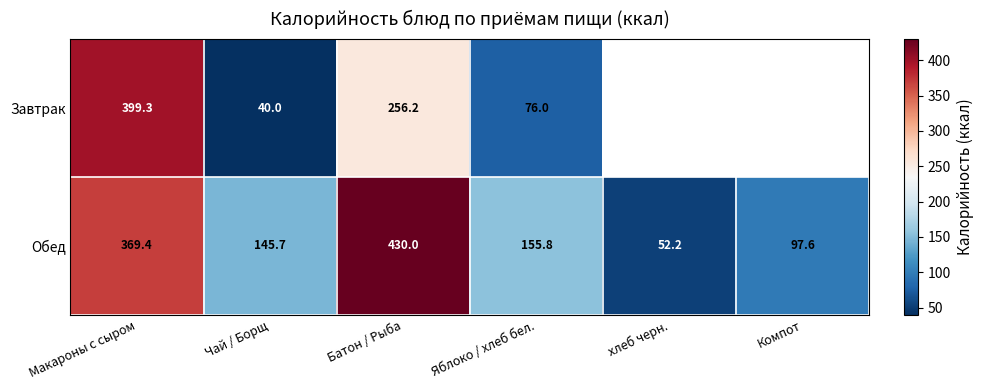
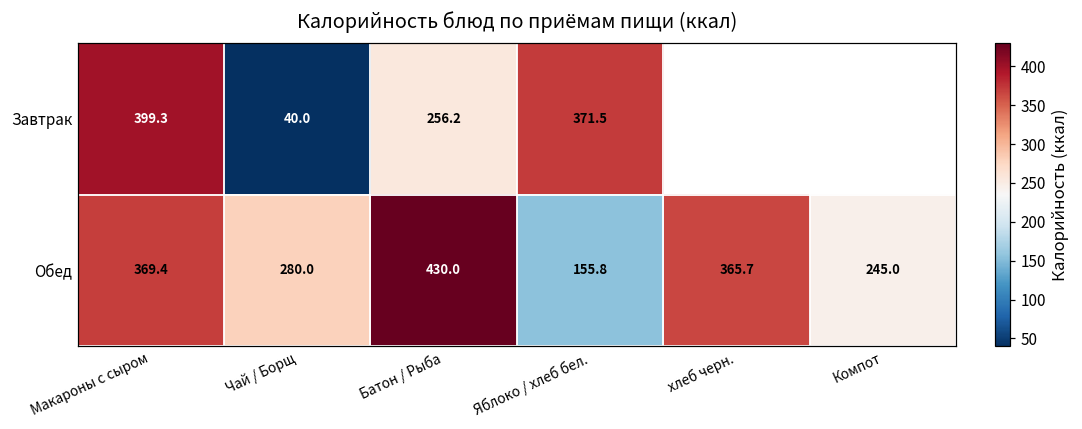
  {
    "Завтрак": {
      "Макароны с сыром": 399.3,
      "Чай / Борщ": 40.0,
      "Батон / Рыба": 256.2,
-     "Яблоко / хлеб бел.": 76.0
+     "Яблоко / хлеб бел.": 371.5
    },
    "Обед": {
      "Макароны с сыром": 369.4,
-     "Чай / Борщ": 145.7,
+     "Чай / Борщ": 280.0,
      "Батон / Рыба": 430.0,
      "Яблоко / хлеб бел.": 155.8,
-     "хлеб черн.": 52.2,
-     "Компот": 97.6
+     "хлеб черн.": 365.7,
+     "Компот": 245.0
    }
  }
